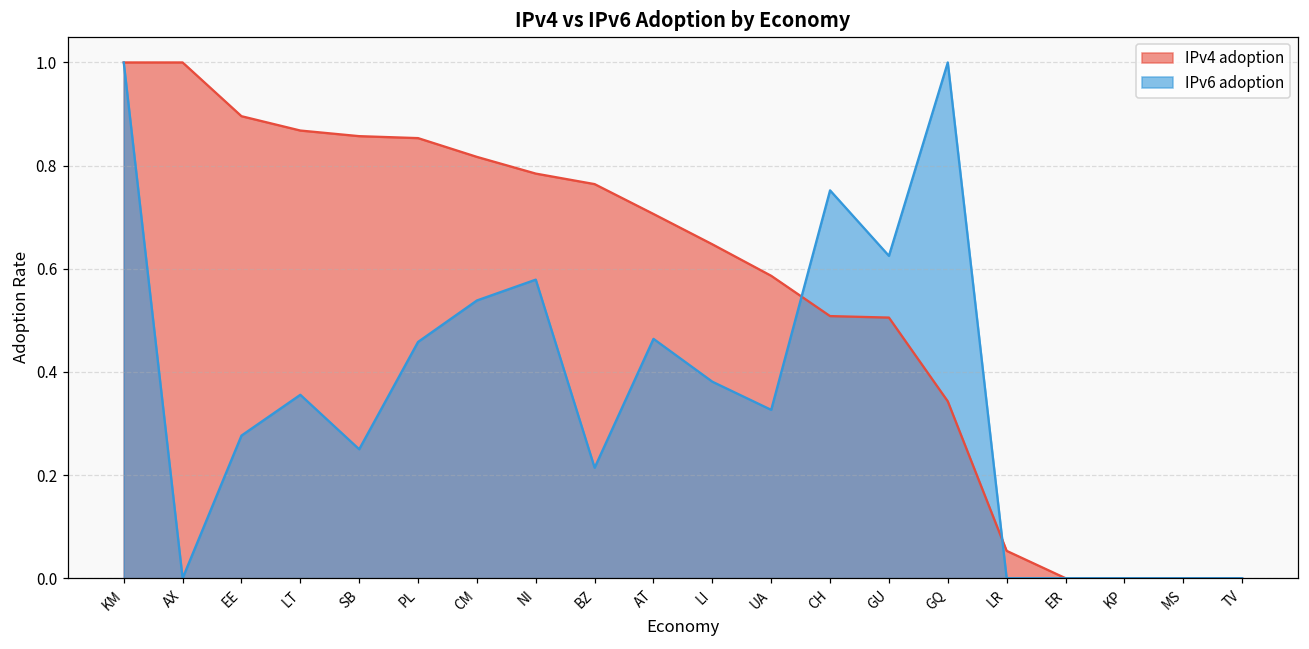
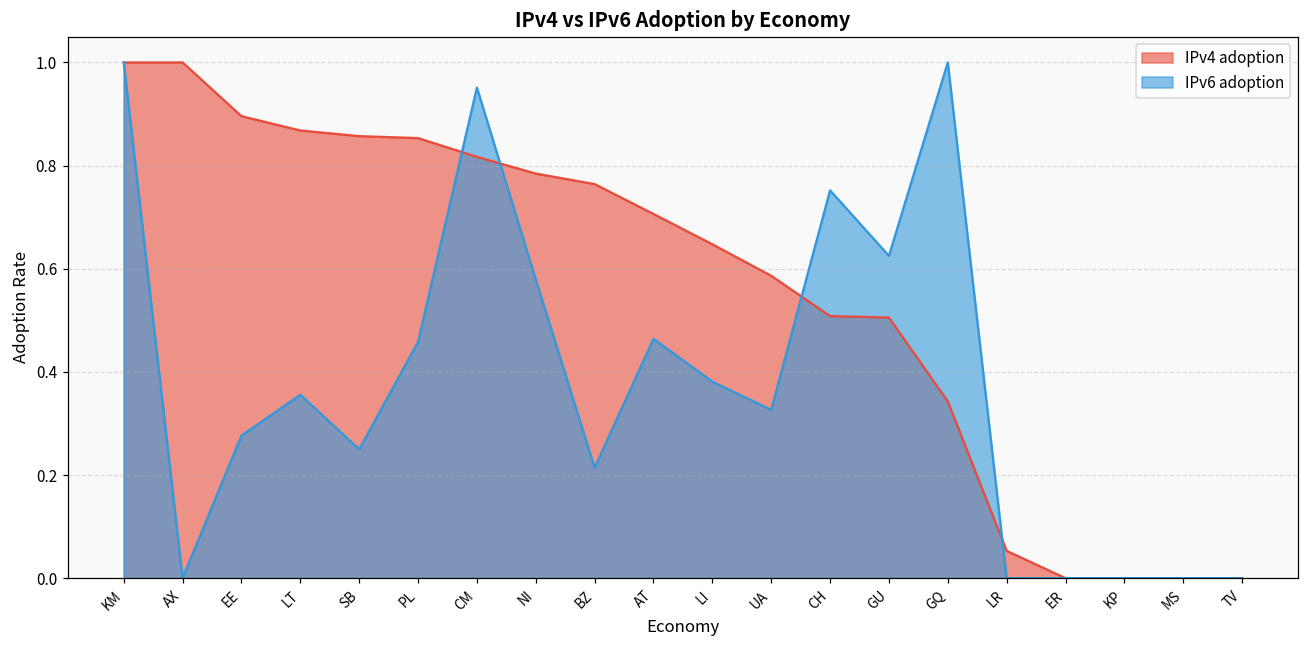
  {
    "IPv4 adoption": {
      "AX": 1.00,
      "EE": 0.90,
      "LT": 0.87,
      "SB": 0.86,
      "PL": 0.85,
      "CM": 0.82,
      "NI": 0.78,
      "BZ": 0.76,
      "AT": 0.71,
      "LI": 0.65,
      "UA": 0.59,
      "CH": 0.51,
      "GU": 0.51,
      "GQ": 0.34,
      "LR": 0.05
    },
    "IPv6 adoption": {
      "AX": 0.00,
      "EE": 0.28,
      "LT": 0.36,
      "SB": 0.25,
      "PL": 0.46,
-     "CM": 0.54,
+     "CM": 0.95,
      "NI": 0.58,
      "BZ": 0.21,
      "AT": 0.46,
      "LI": 0.38,
      "UA": 0.33,
      "CH": 0.75,
      "GU": 0.63,
      "GQ": 1.00,
      "LR": 0.00
    }
  }
